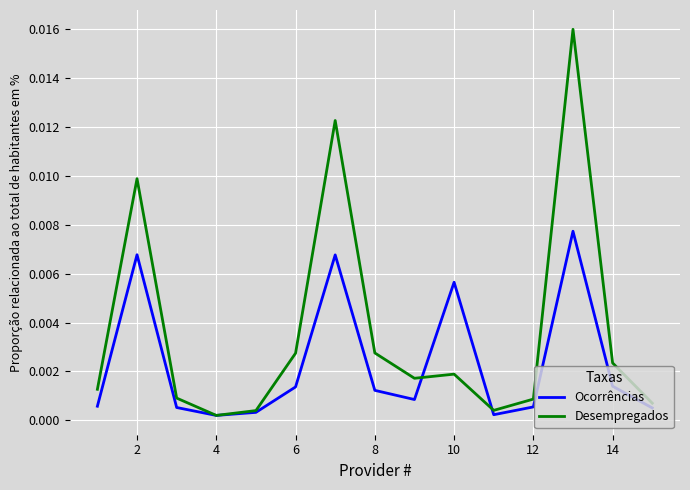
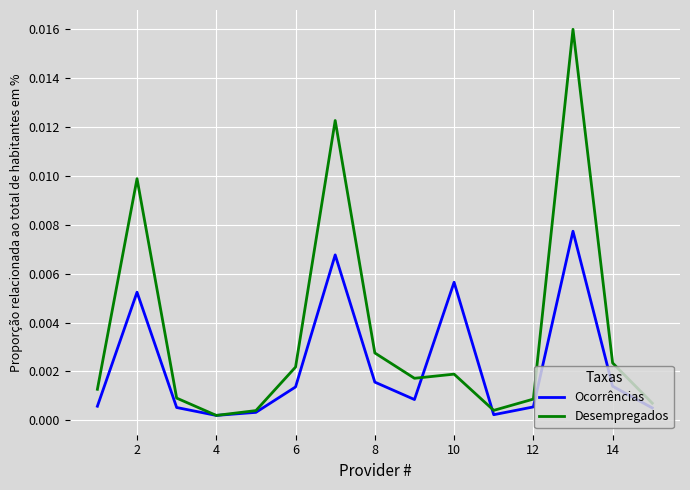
  {
    "Ocorrências": {
-     "2": 0.0068,
+     "2": 0.0052,
      "6": 0.0014,
-     "8": 0.0012,
+     "8": 0.0016,
      "10": 0.0057,
      "12": 0.0005
    },
    "Desempregados": {
      "2": 0.0099,
-     "6": 0.0027,
+     "6": 0.0022,
      "8": 0.0028,
      "10": 0.0019,
      "12": 0.0009,
      "14": 0.0023
    }
  }
